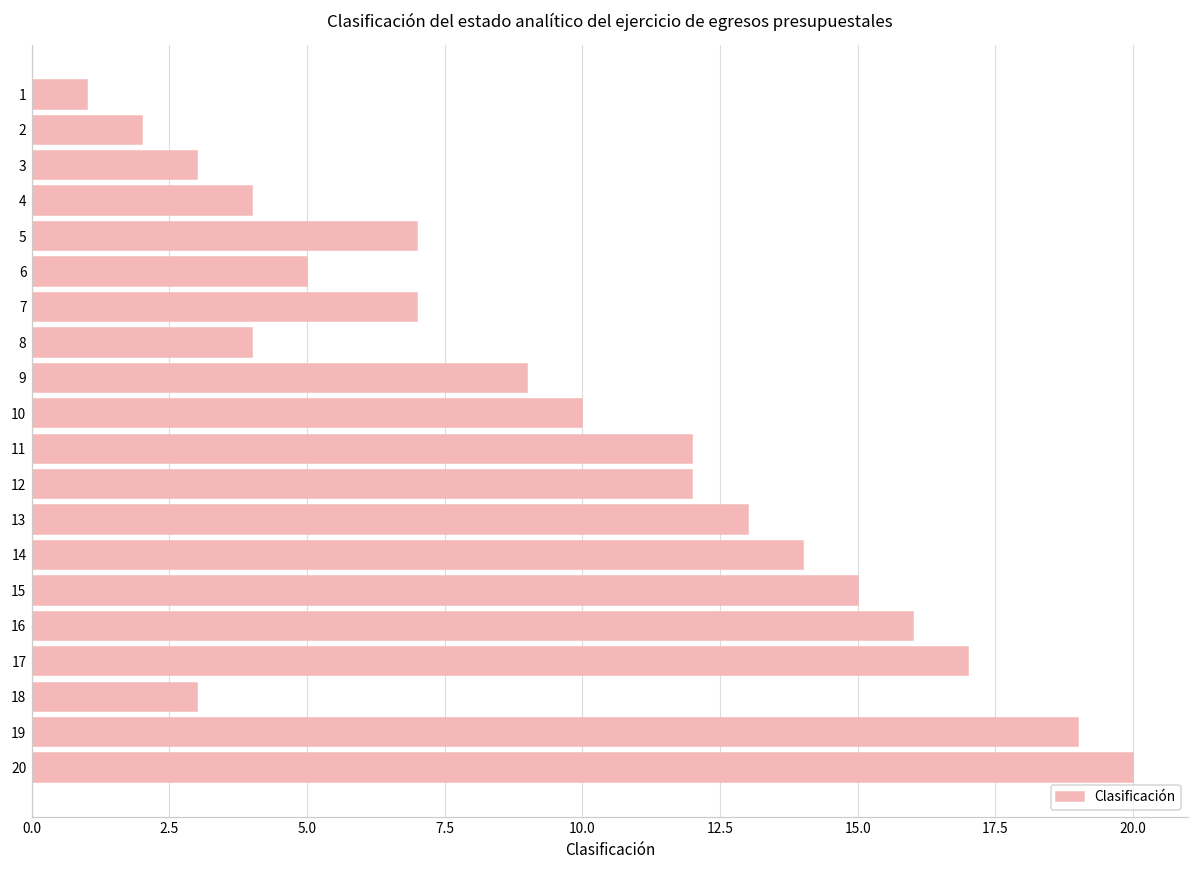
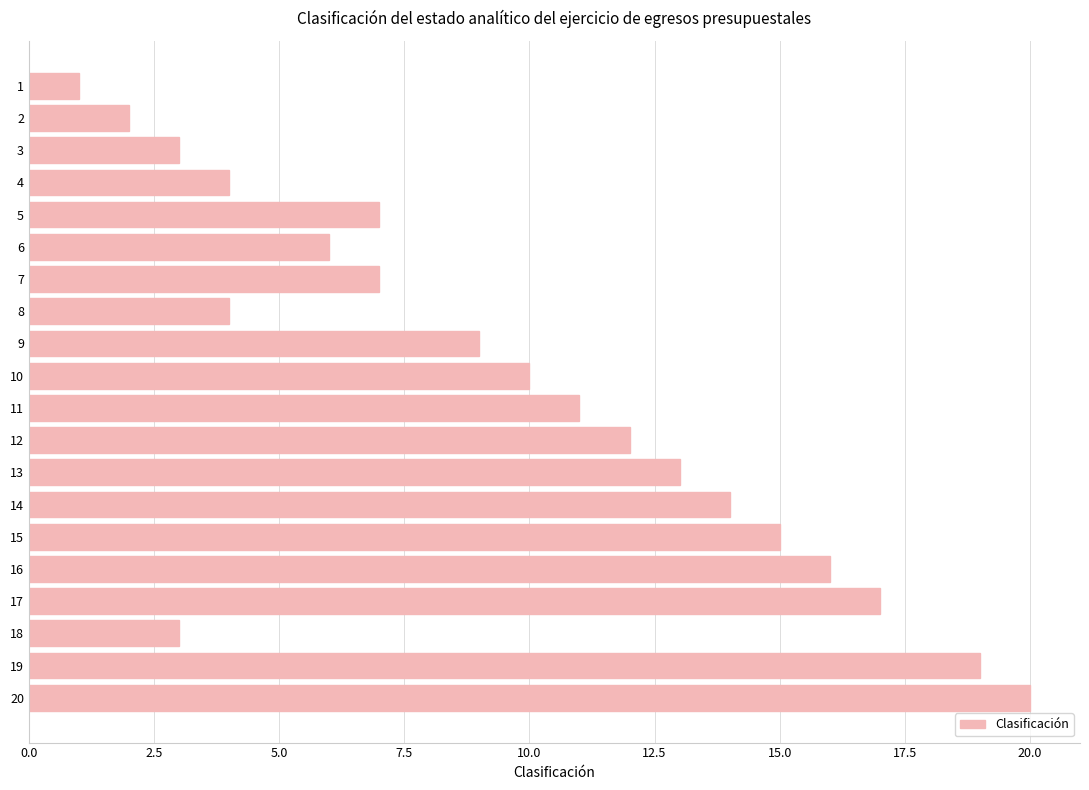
  {
    "1": 1,
    "2": 2,
    "3": 3,
    "4": 4,
    "5": 7,
-   "6": 5,
+   "6": 6,
    "7": 7,
    "8": 4,
    "9": 9,
    "10": 10,
-   "11": 12,
+   "11": 11,
    "12": 12,
    "13": 13,
    "14": 14,
    "15": 15,
    "16": 16,
    "17": 17,
    "18": 3,
    "19": 19,
    "20": 20
  }
